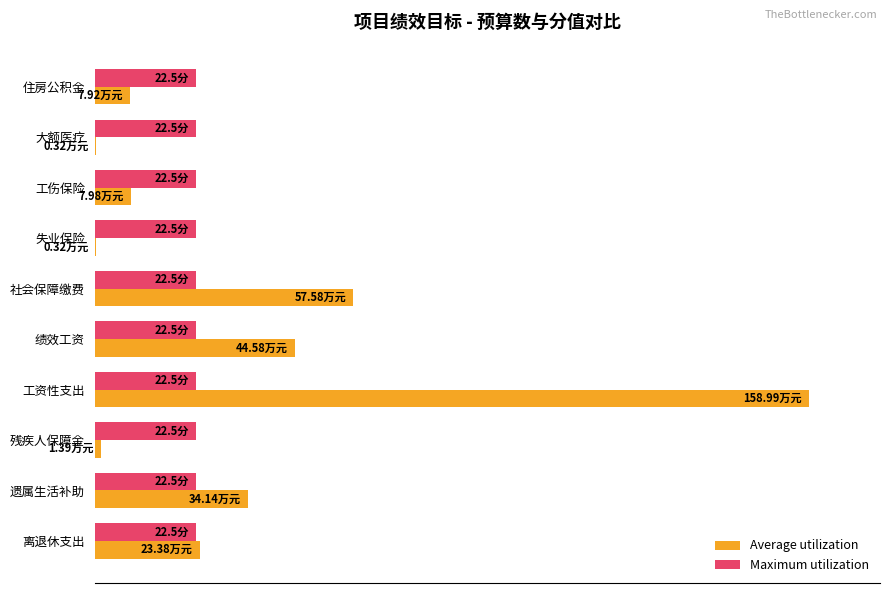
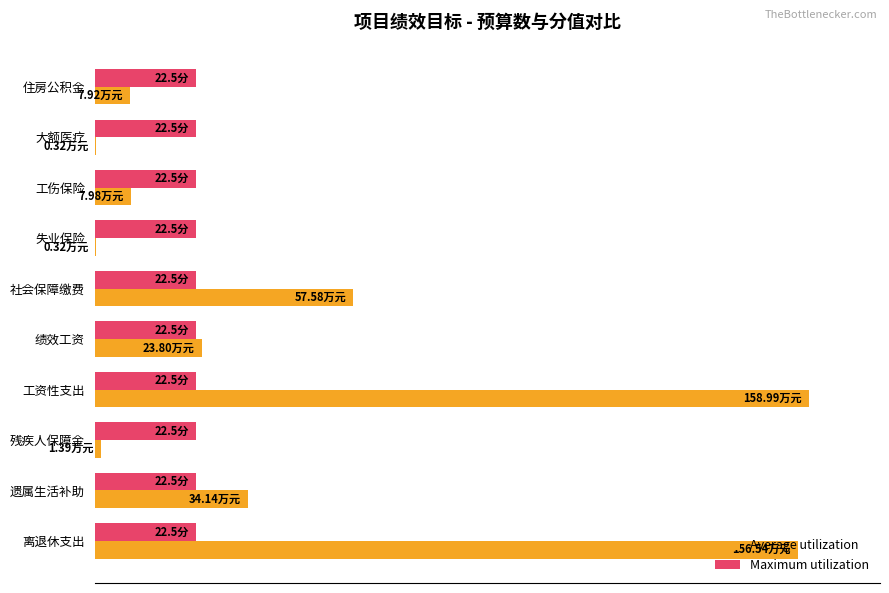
  {
    "Average utilization": {
-     "绩效工资": 44.58,
-     "离退休支出": 23.38
+     "绩效工资": 23.80,
+     "离退休支出": 156.54
    }
  }
